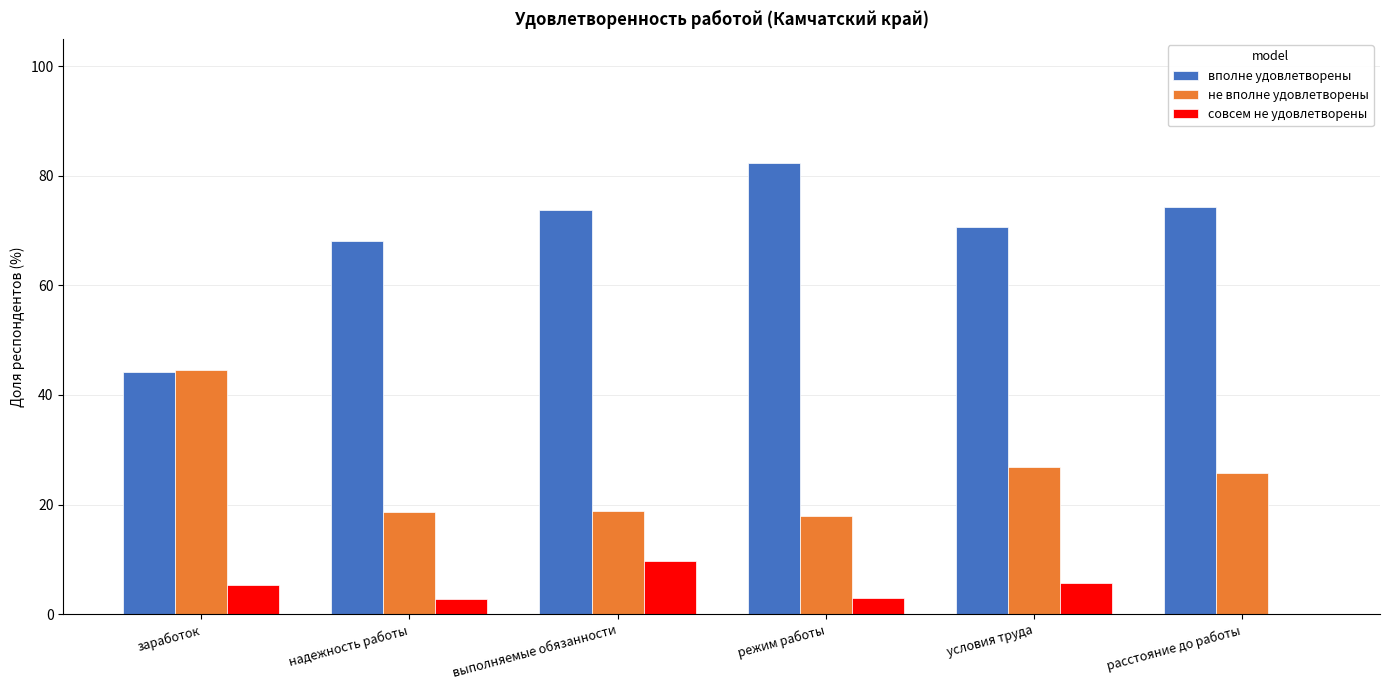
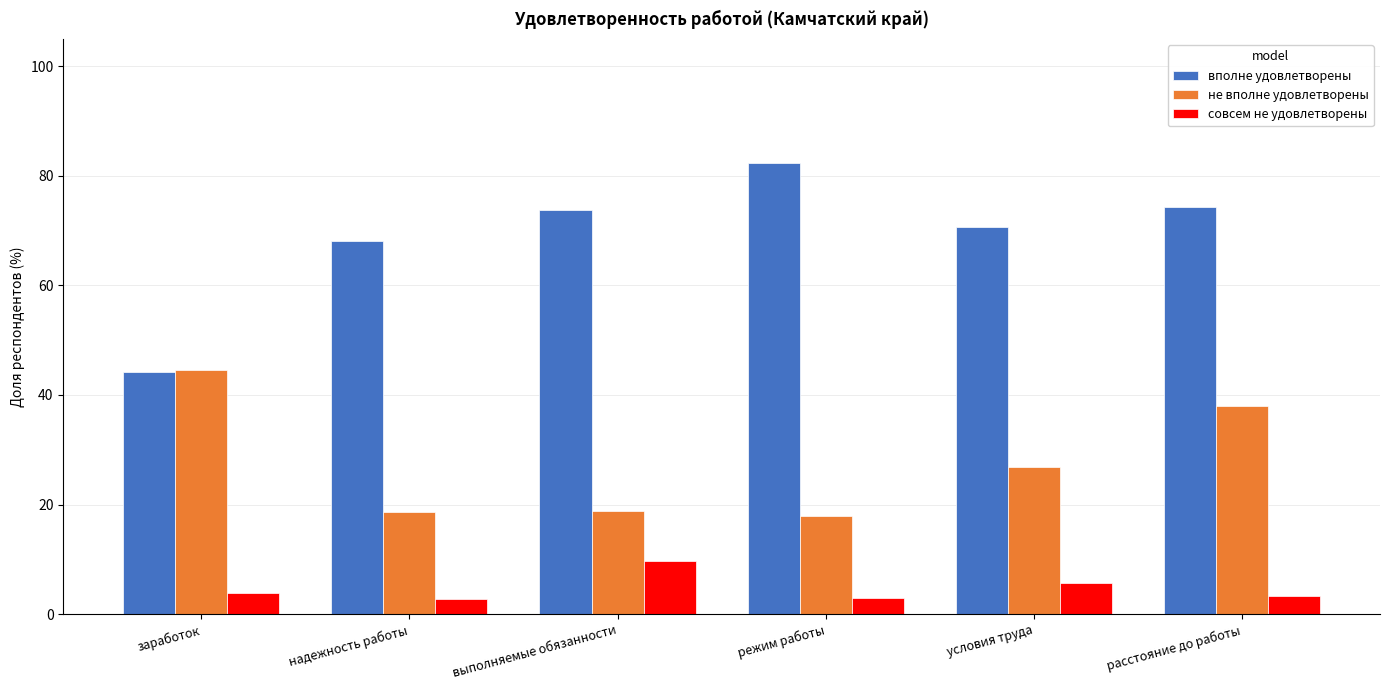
  {
    "вполне удовлетворены": {
      "заработок": 44,
      "надежность работы": 68,
      "выполняемые обязанности": 74,
      "режим работы": 82,
      "условия труда": 71,
      "расстояние до работы": 74
    },
    "не вполне удовлетворены": {
      "заработок": 45,
      "надежность работы": 19,
      "выполняемые обязанности": 19,
      "режим работы": 18,
      "условия труда": 27,
-     "расстояние до работы": 26
+     "расстояние до работы": 38
    },
    "совсем не удовлетворены": {
-     "заработок": 5,
+     "заработок": 4,
      "надежность работы": 3,
      "выполняемые обязанности": 10,
      "режим работы": 3,
      "условия труда": 6,
-     "расстояние до работы": 0
+     "расстояние до работы": 3
    }
  }
